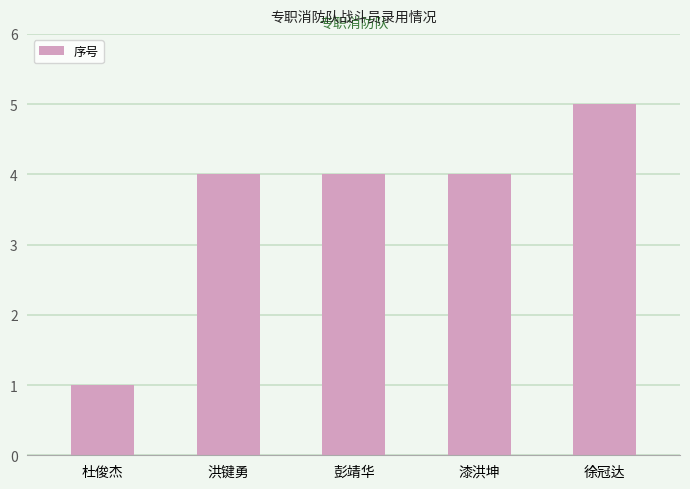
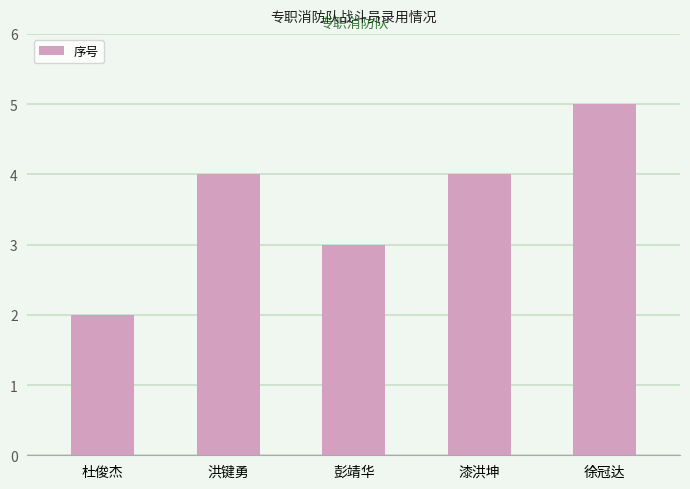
  {
-   "杜俊杰": 1,
+   "杜俊杰": 2,
    "洪键勇": 4,
-   "彭靖华": 4,
+   "彭靖华": 3,
    "漆洪坤": 4,
    "徐冠达": 5
  }
